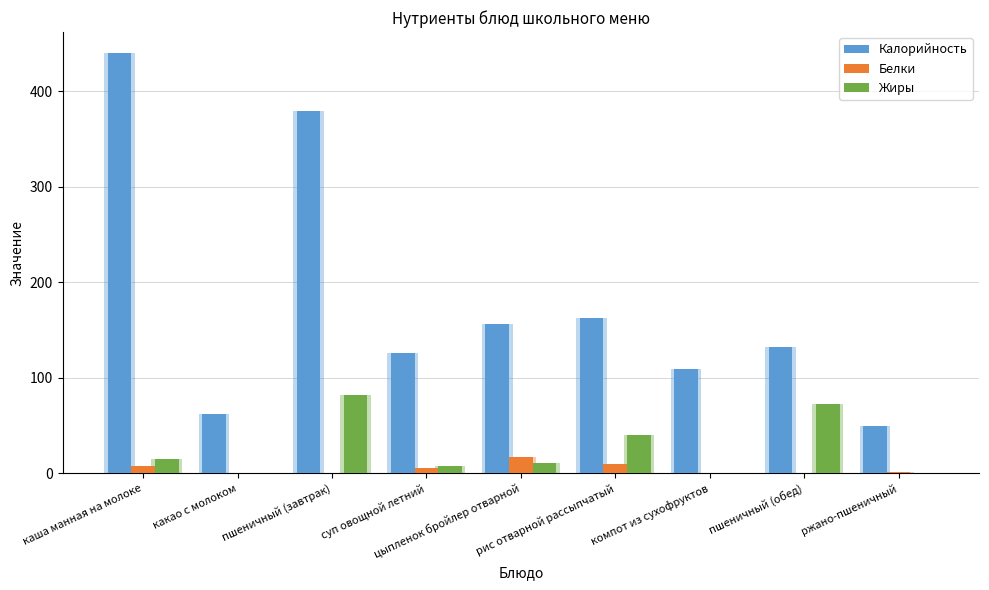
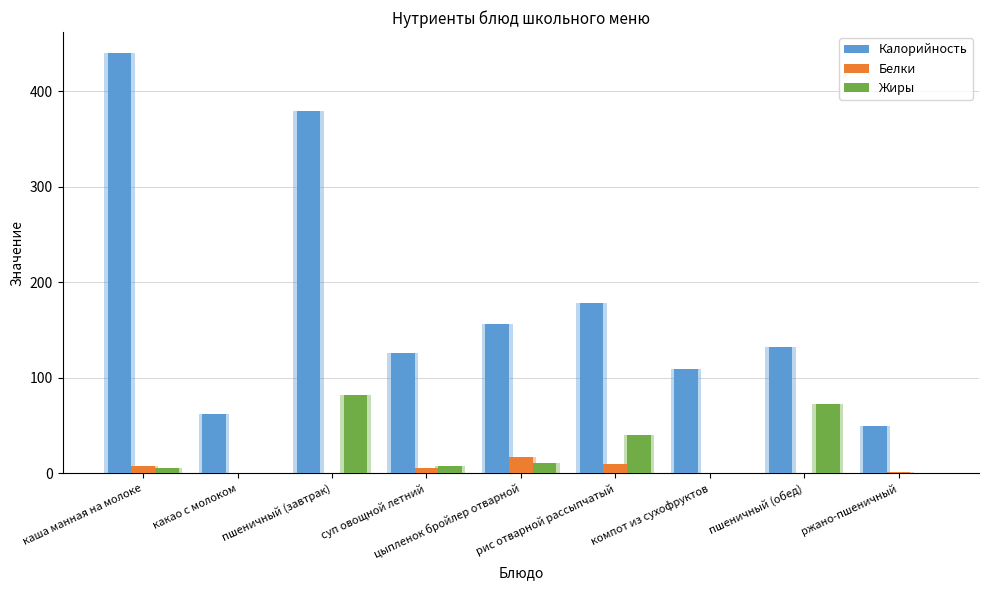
  {
    "Калорийность": {
      "каша манная на молоке": 440,
      "какао с молоком": 60,
      "пшеничный (завтрак)": 380,
      "суп овощной летний": 130,
      "цыпленок бройлер отварной": 160,
-     "рис отварной рассыпчатый": 160,
+     "рис отварной рассыпчатый": 180,
      "компот из сухофруктов": 110,
      "пшеничный (обед)": 130,
      "ржано-пшеничный": 50
    },
    "Жиры": {
-     "каша манная на молоке": 20,
+     "каша манная на молоке": 10,
      "какао с молоком": 0,
      "пшеничный (завтрак)": 80,
      "суп овощной летний": 10,
      "цыпленок бройлер отварной": 10,
      "рис отварной рассыпчатый": 40,
      "компот из сухофруктов": 0,
      "пшеничный (обед)": 70
    }
  }
